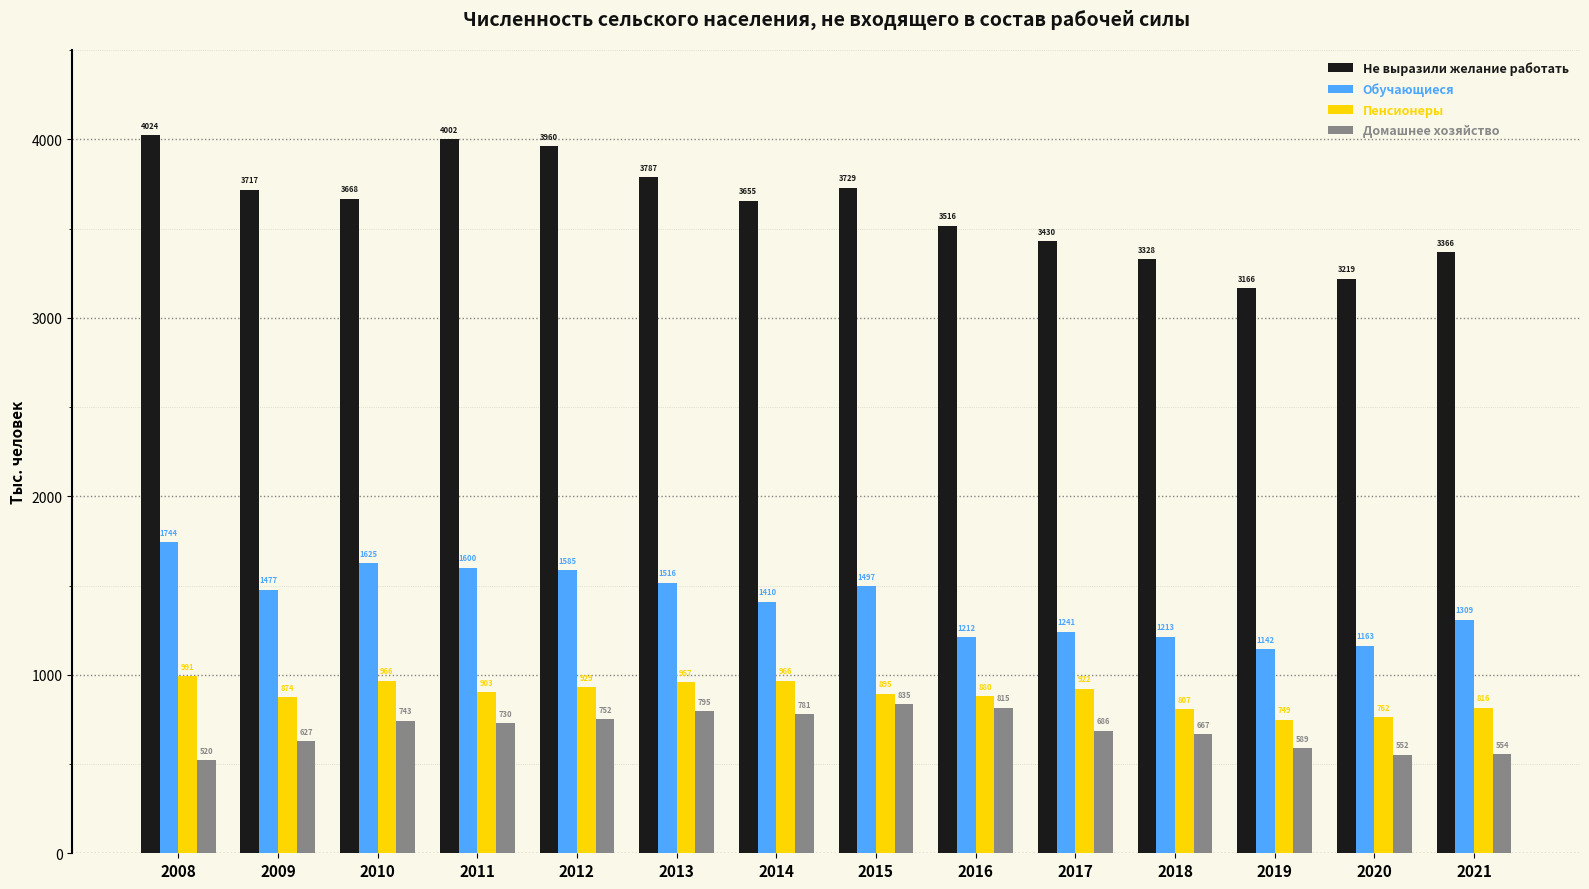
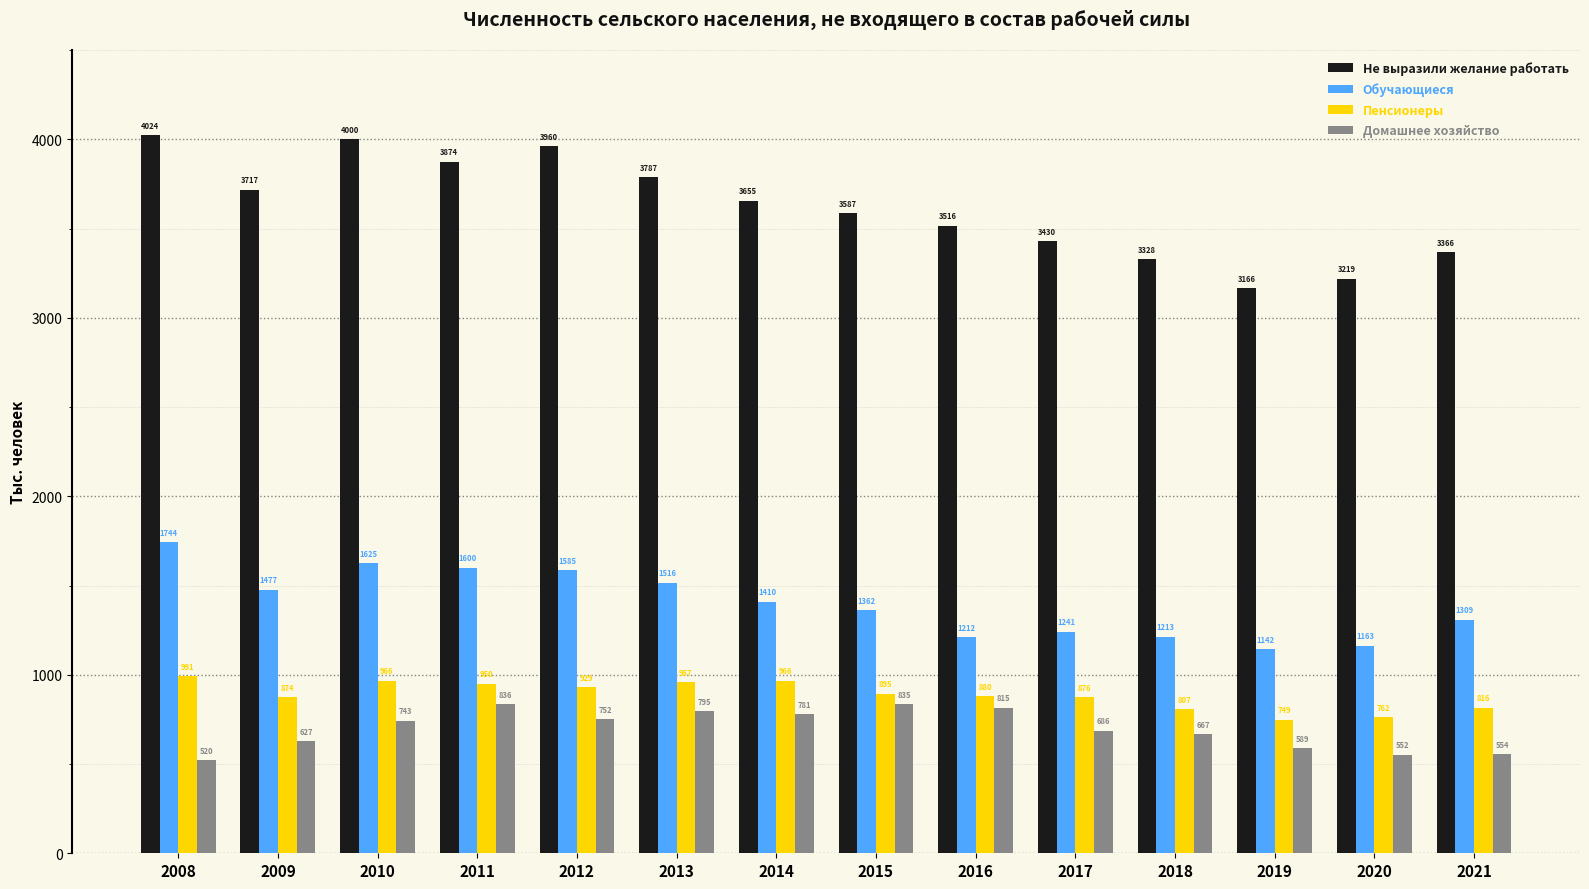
  {
    "Не выразили желание работать": {
      "2008": 4024,
      "2009": 3717,
-     "2010": 3668,
-     "2011": 4002,
+     "2010": 4000,
+     "2011": 3874,
      "2012": 3960,
      "2013": 3787,
      "2014": 3655,
-     "2015": 3729,
+     "2015": 3587,
      "2016": 3516,
      "2017": 3430,
      "2018": 3328,
      "2019": 3166,
      "2020": 3219,
      "2021": 3366
    },
    "Обучающиеся": {
      "2008": 1744,
      "2009": 1477,
      "2010": 1625,
      "2011": 1600,
      "2012": 1585,
      "2013": 1516,
      "2014": 1410,
-     "2015": 1497,
+     "2015": 1362,
      "2016": 1212,
      "2017": 1241,
      "2018": 1213,
      "2019": 1142,
      "2020": 1163,
      "2021": 1309
    },
    "Пенсионеры": {
      "2008": 991,
      "2009": 874,
      "2010": 966,
-     "2011": 903,
+     "2011": 950,
      "2012": 929,
      "2013": 957,
      "2014": 966,
      "2015": 895,
      "2016": 880,
-     "2017": 922,
+     "2017": 876,
      "2018": 807,
      "2019": 749,
      "2020": 762,
      "2021": 816
    },
    "Домашнее хозяйство": {
      "2008": 520,
      "2009": 627,
      "2010": 743,
-     "2011": 730,
+     "2011": 836,
      "2012": 752,
      "2013": 795,
      "2014": 781,
      "2015": 835,
      "2016": 815,
      "2017": 686,
      "2018": 667,
      "2019": 589,
      "2020": 552,
      "2021": 554
    }
  }
